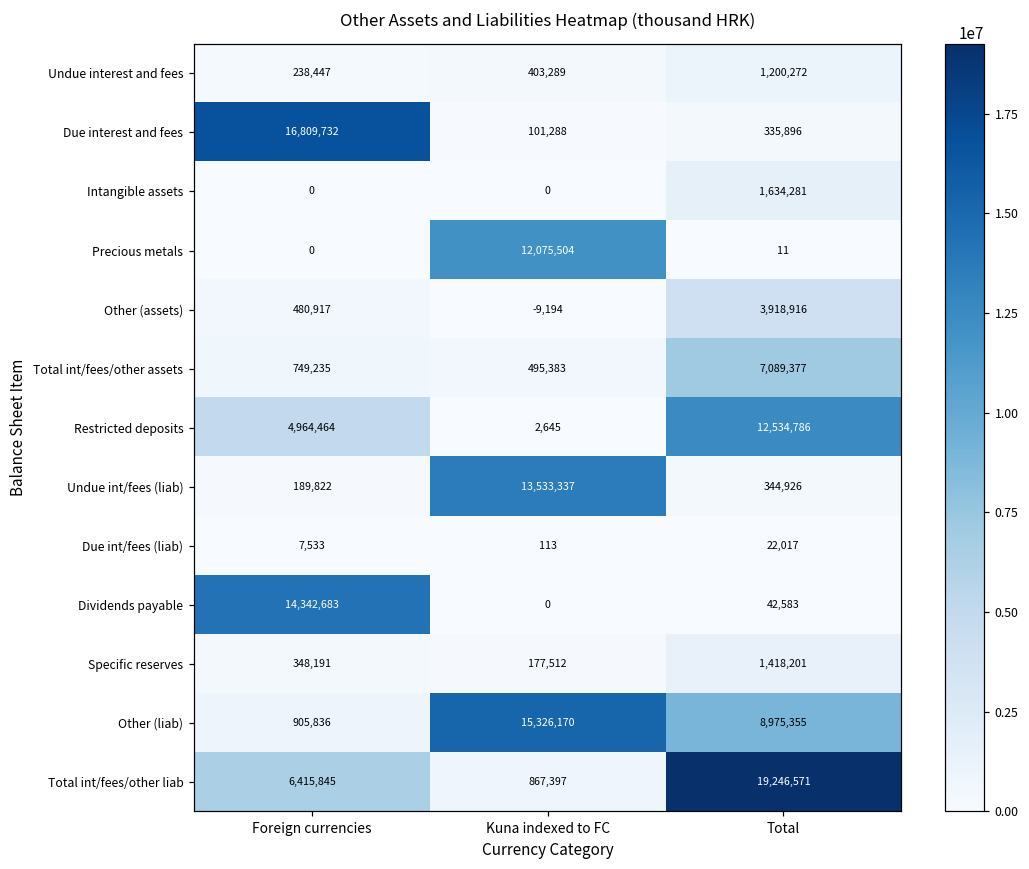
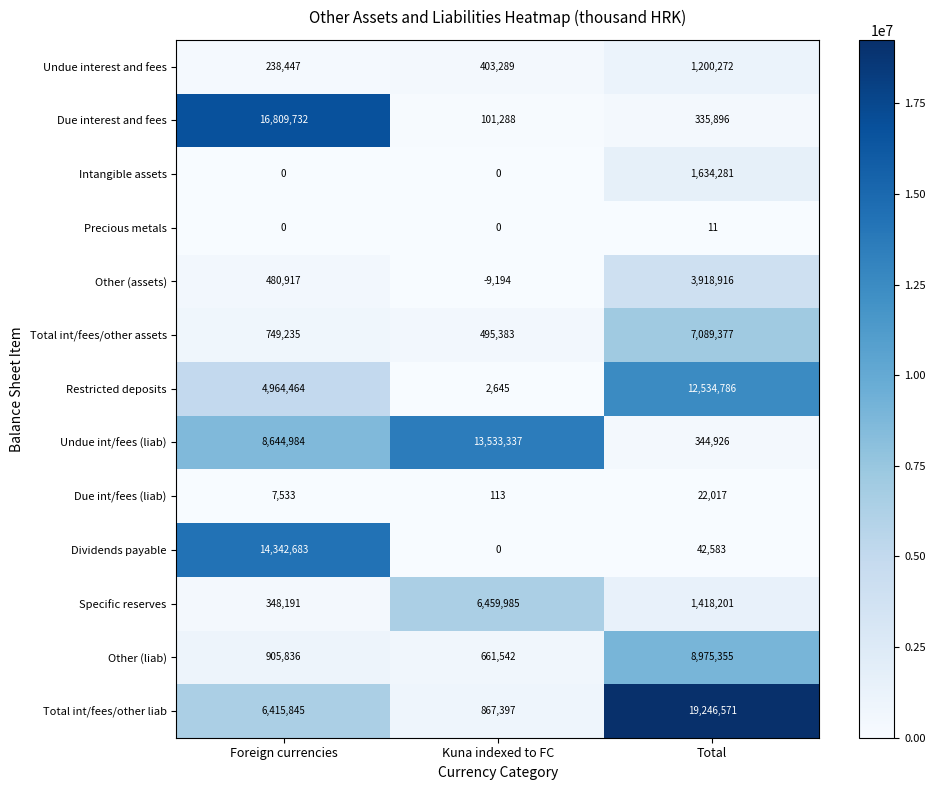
  {
    "Undue interest and fees": {
      "Foreign currencies": "238,447",
      "Kuna indexed to FC": "403,289",
      "Total": "1,200,272"
    },
    "Due interest and fees": {
      "Foreign currencies": "16,809,732",
      "Kuna indexed to FC": "101,288",
      "Total": "335,896"
    },
    "Intangible assets": {
      "Foreign currencies": "0",
      "Kuna indexed to FC": "0",
      "Total": "1,634,281"
    },
    "Precious metals": {
      "Foreign currencies": "0",
-     "Kuna indexed to FC": "12,075,504",
+     "Kuna indexed to FC": "0",
      "Total": "11"
    },
    "Other (assets)": {
      "Foreign currencies": "480,917",
      "Kuna indexed to FC": "-9,194",
      "Total": "3,918,916"
    },
    "Total int/fees/other assets": {
      "Foreign currencies": "749,235",
      "Kuna indexed to FC": "495,383",
      "Total": "7,089,377"
    },
    "Restricted deposits": {
      "Foreign currencies": "4,964,464",
      "Kuna indexed to FC": "2,645",
      "Total": "12,534,786"
    },
    "Undue int/fees (liab)": {
-     "Foreign currencies": "189,822",
+     "Foreign currencies": "8,644,984",
      "Kuna indexed to FC": "13,533,337",
      "Total": "344,926"
    },
    "Due int/fees (liab)": {
      "Foreign currencies": "7,533",
      "Kuna indexed to FC": "113",
      "Total": "22,017"
    },
    "Dividends payable": {
      "Foreign currencies": "14,342,683",
      "Kuna indexed to FC": "0",
      "Total": "42,583"
    },
    "Specific reserves": {
      "Foreign currencies": "348,191",
-     "Kuna indexed to FC": "177,512",
+     "Kuna indexed to FC": "6,459,985",
      "Total": "1,418,201"
    },
    "Other (liab)": {
      "Foreign currencies": "905,836",
-     "Kuna indexed to FC": "15,326,170",
+     "Kuna indexed to FC": "661,542",
      "Total": "8,975,355"
    },
    "Total int/fees/other liab": {
      "Foreign currencies": "6,415,845",
      "Kuna indexed to FC": "867,397",
      "Total": "19,246,571"
    }
  }
